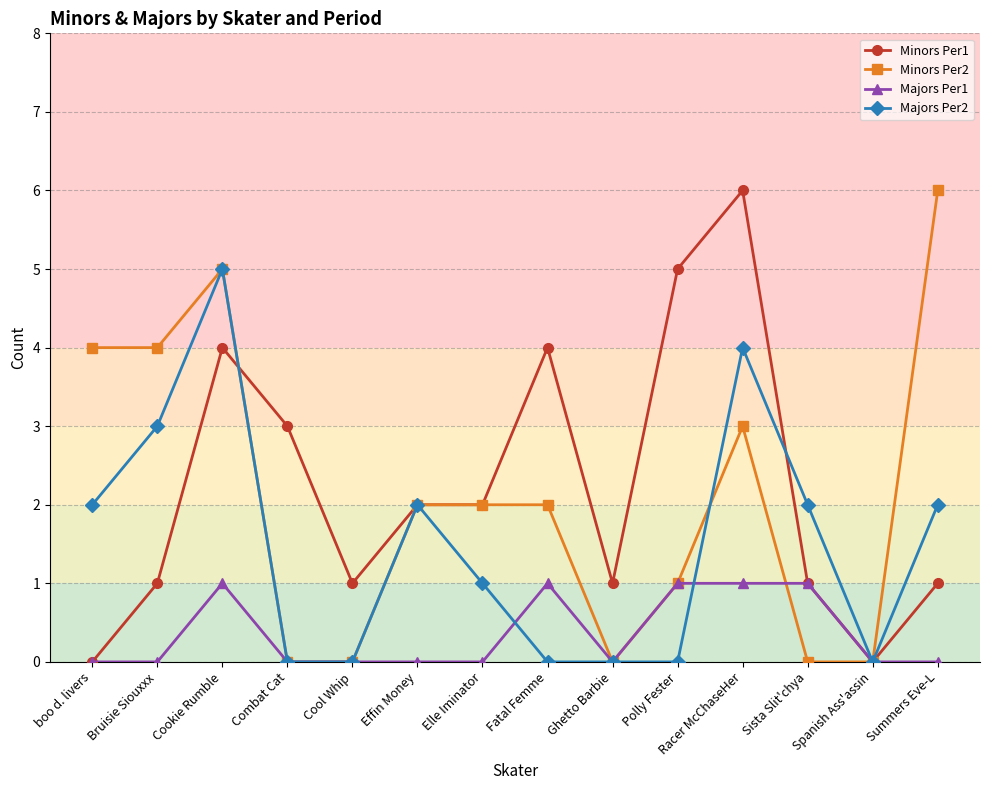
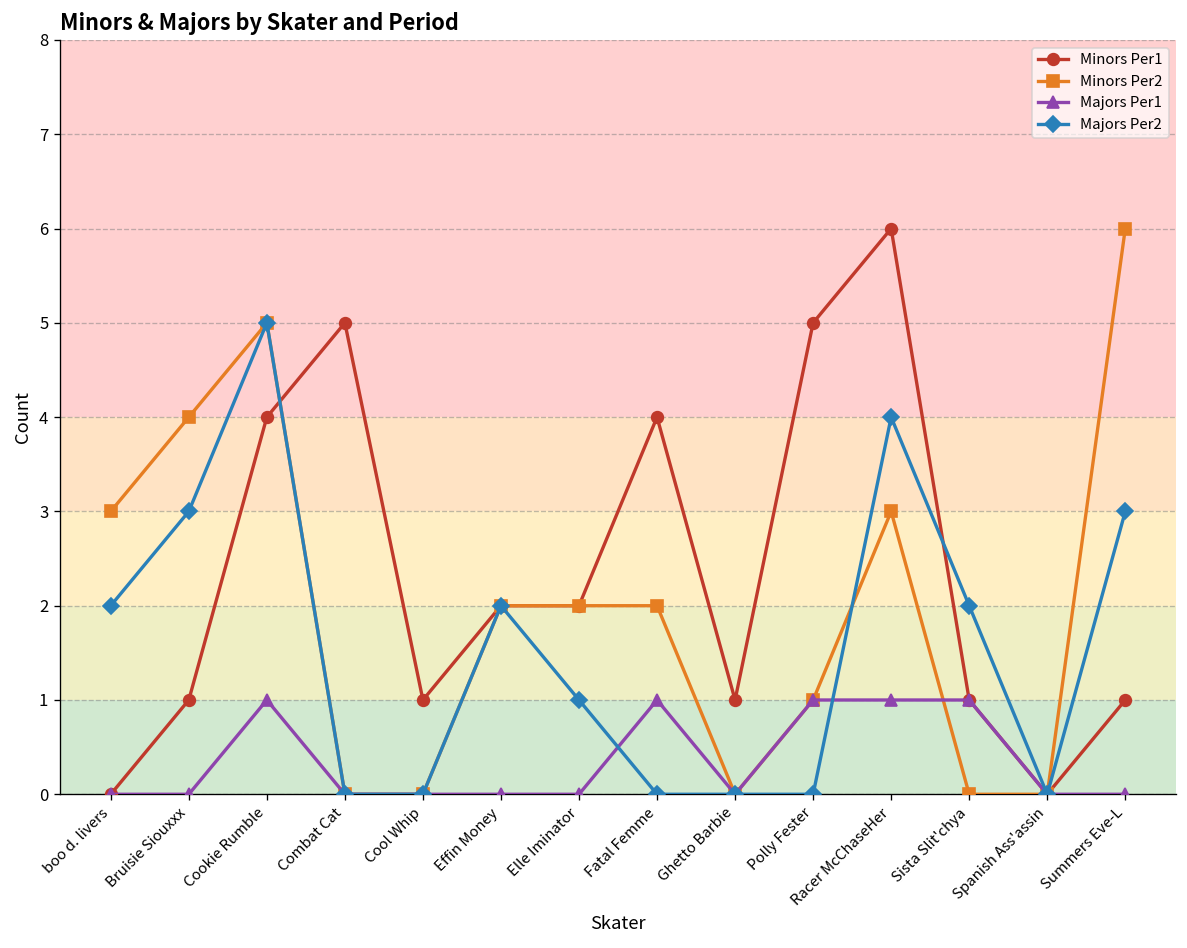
  {
    "Minors Per1": {
      "Bruisie Siouxxx": 1,
      "Cookie Rumble": 4,
-     "Combat Cat": 3,
+     "Combat Cat": 5,
      "Cool Whip": 1,
      "Fatal Femme": 4,
      "Ghetto Barbie": 1,
      "Polly Fester": 5,
      "Racer McChaseHer": 6,
      "Summers Eve-L": 1
    },
    "Minors Per2": {
-     "boo d. livers": 4,
+     "boo d. livers": 3,
      "Bruisie Siouxxx": 4,
      "Fatal Femme": 2,
      "Racer McChaseHer": 3,
      "Sista Slit'chya": 0,
      "Summers Eve-L": 6
    },
    "Majors Per1": {
      "Bruisie Siouxxx": 0,
      "Cookie Rumble": 1,
      "Effin Money": 0,
      "Elle Iminator": 0,
      "Fatal Femme": 1,
      "Racer McChaseHer": 1,
      "Summers Eve-L": 0
    },
    "Majors Per2": {
      "boo d. livers": 2,
      "Bruisie Siouxxx": 3,
      "Elle Iminator": 1,
      "Fatal Femme": 0,
      "Polly Fester": 0,
      "Racer McChaseHer": 4,
      "Sista Slit'chya": 2,
-     "Summers Eve-L": 2
+     "Summers Eve-L": 3
    }
  }
